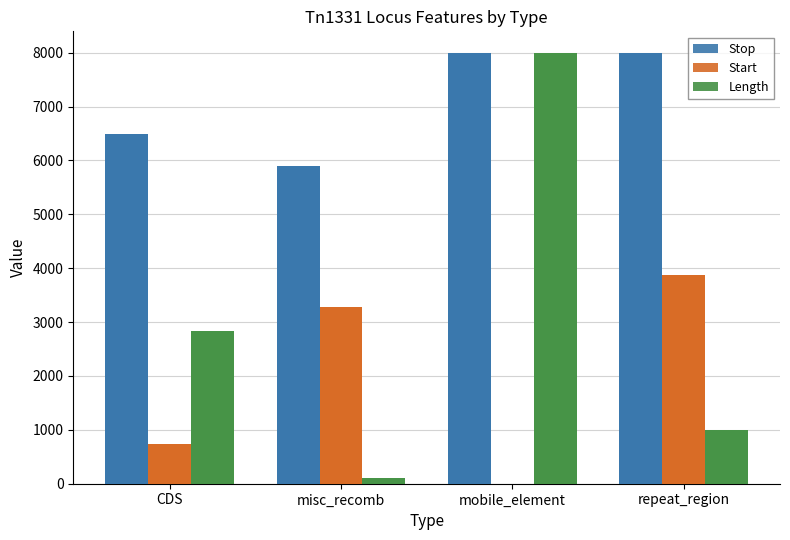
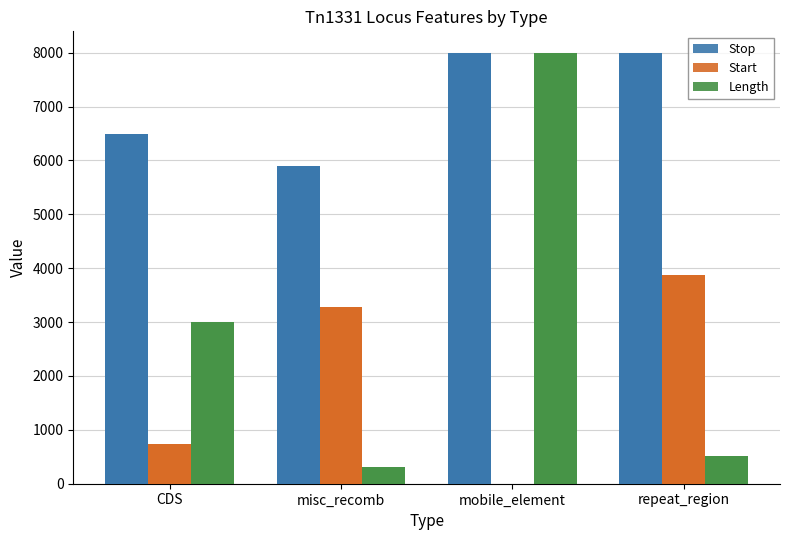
  {
    "Stop": {
      "CDS": 6500,
      "misc_recomb": 5900,
      "mobile_element": 8000,
      "repeat_region": 8000
    },
    "Start": {
      "CDS": 700,
      "misc_recomb": 3300,
      "repeat_region": 3900
    },
    "Length": {
-     "CDS": 2800,
-     "misc_recomb": 100,
+     "CDS": 3000,
+     "misc_recomb": 300,
      "mobile_element": 8000,
-     "repeat_region": 1000
+     "repeat_region": 500
    }
  }
